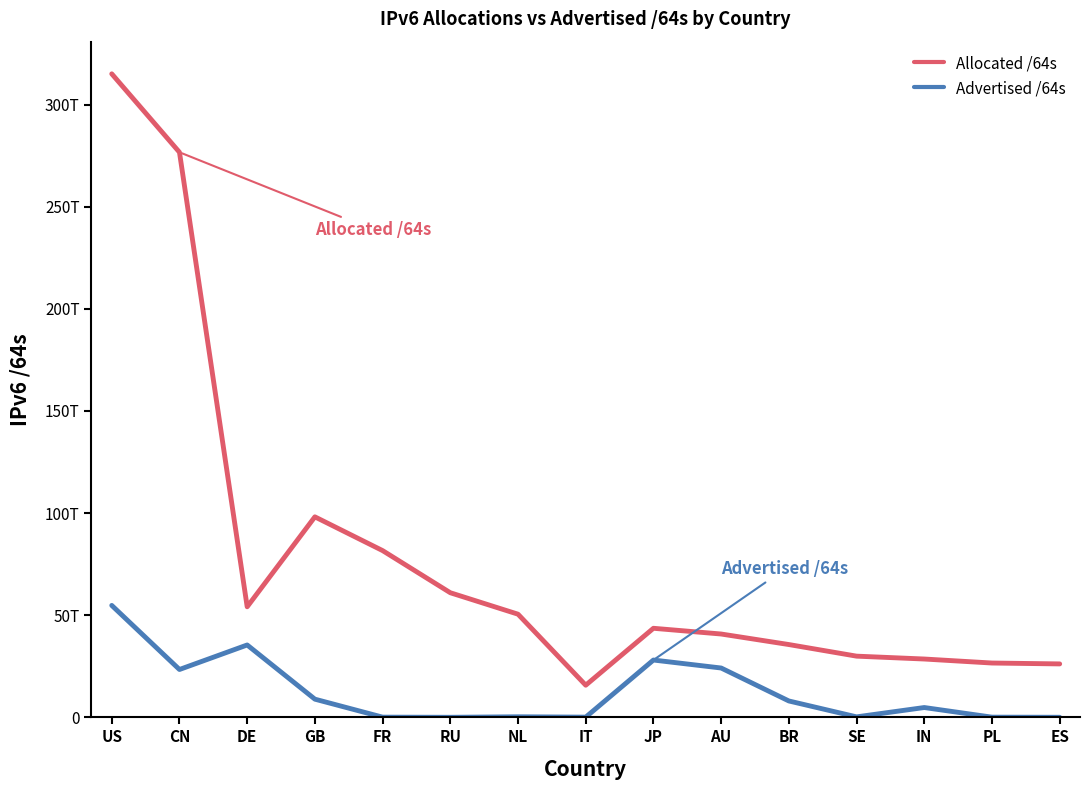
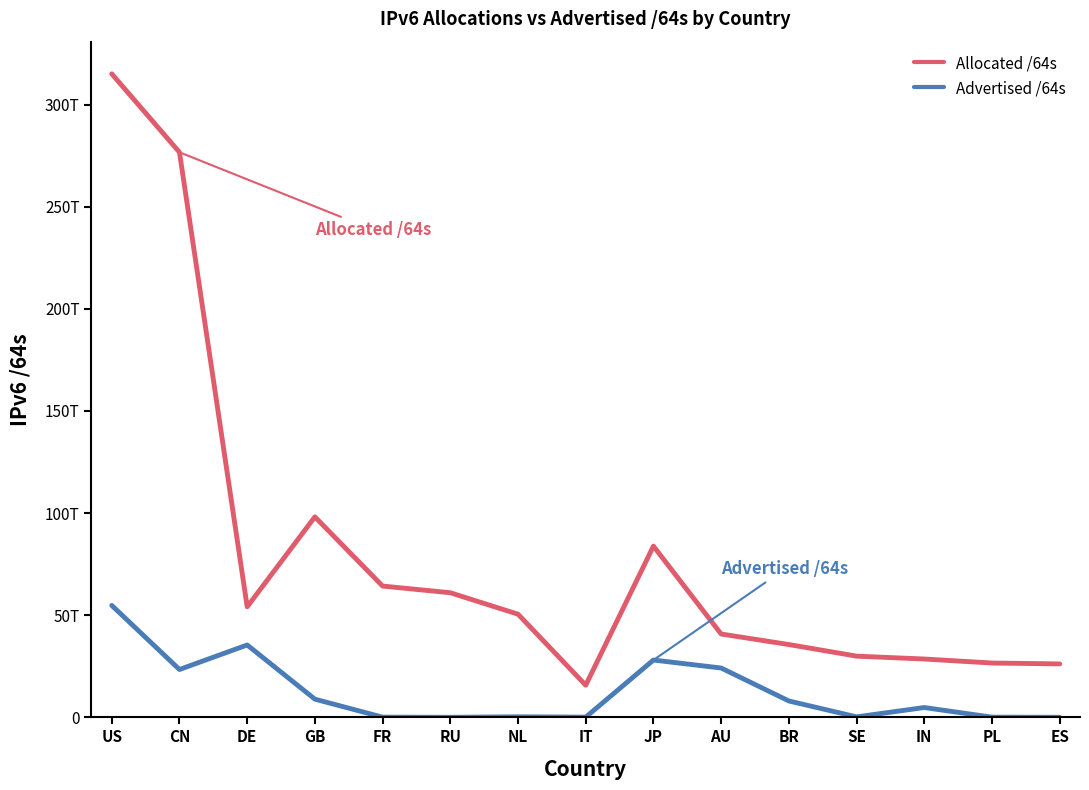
  {
    "Allocated /64s": {
      "US": "315T",
      "DE": "54T",
      "GB": "98T",
-     "FR": "82T",
+     "FR": "64T",
      "RU": "61T",
      "NL": "50T",
      "IT": "16T",
-     "JP": "44T",
+     "JP": "84T",
      "SE": "30T",
      "IN": "29T",
      "PL": "27T",
      "ES": "26T"
    },
    "Advertised /64s": {
      "US": "55T",
      "CN": "23T",
      "DE": "35T",
      "GB": "9T",
      "FR": "0T",
      "RU": "0T",
      "NL": "0T",
      "IT": "0T",
      "JP": "28T",
      "AU": "24T",
      "BR": "8T",
      "SE": "0T",
      "IN": "5T",
      "PL": "0T",
      "ES": "0T"
    }
  }
